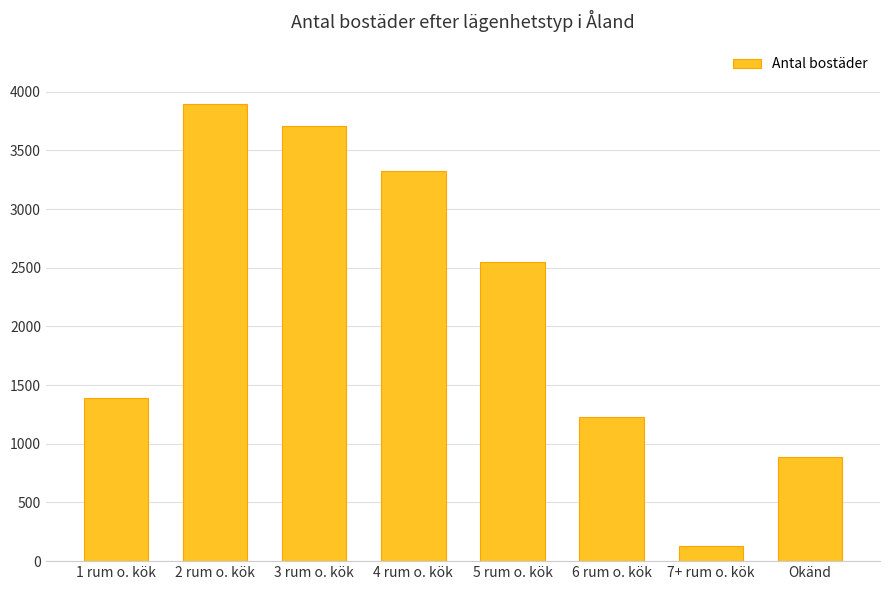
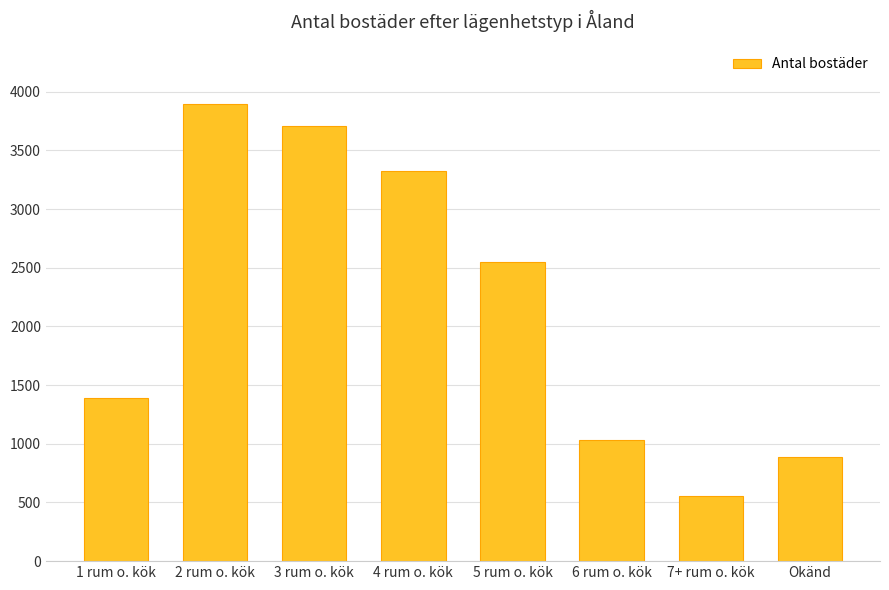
  {
    "1 rum o. kök": 1390,
    "2 rum o. kök": 3890,
    "3 rum o. kök": 3710,
    "4 rum o. kök": 3330,
    "5 rum o. kök": 2550,
-   "6 rum o. kök": 1220,
-   "7+ rum o. kök": 130,
+   "6 rum o. kök": 1030,
+   "7+ rum o. kök": 560,
    "Okänd": 880
  }
